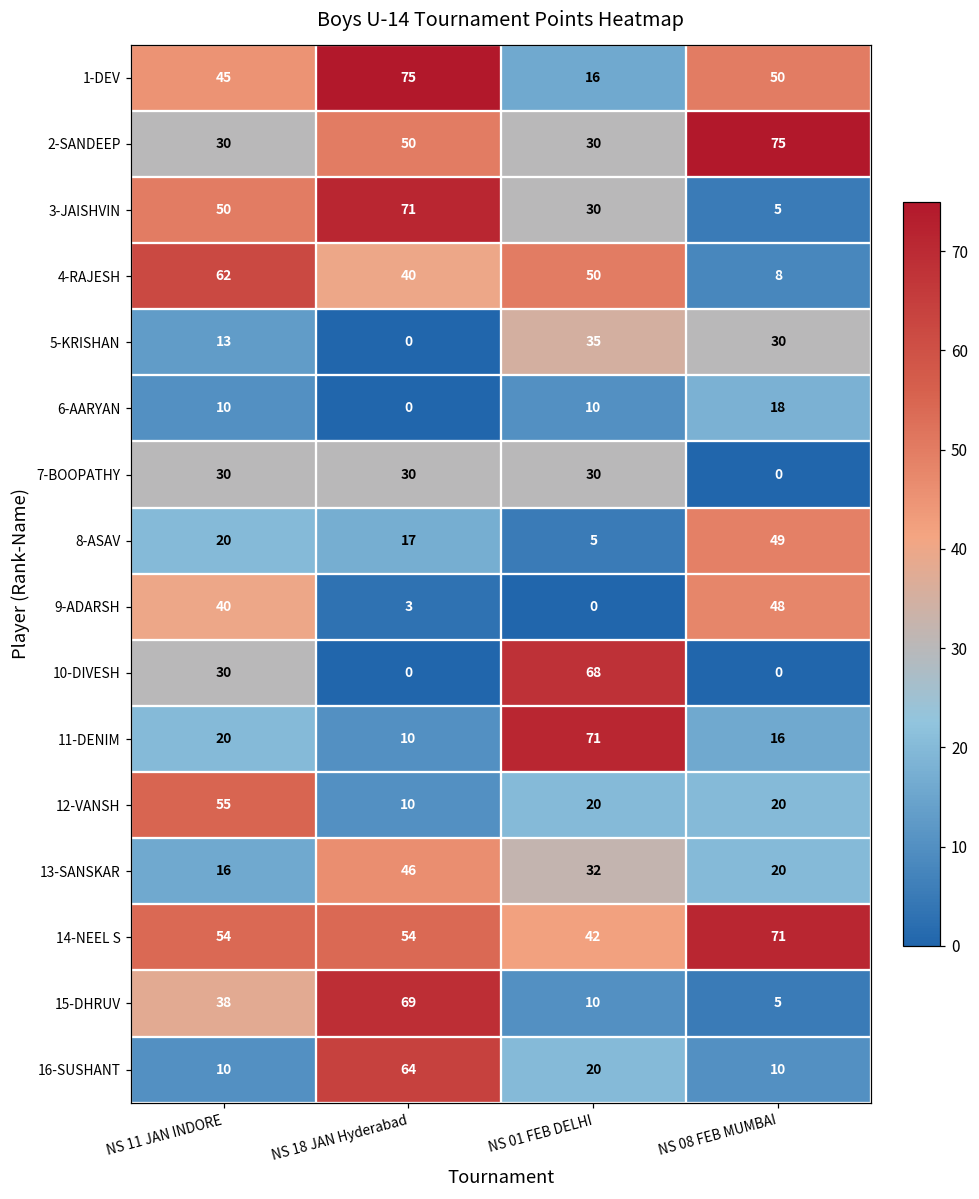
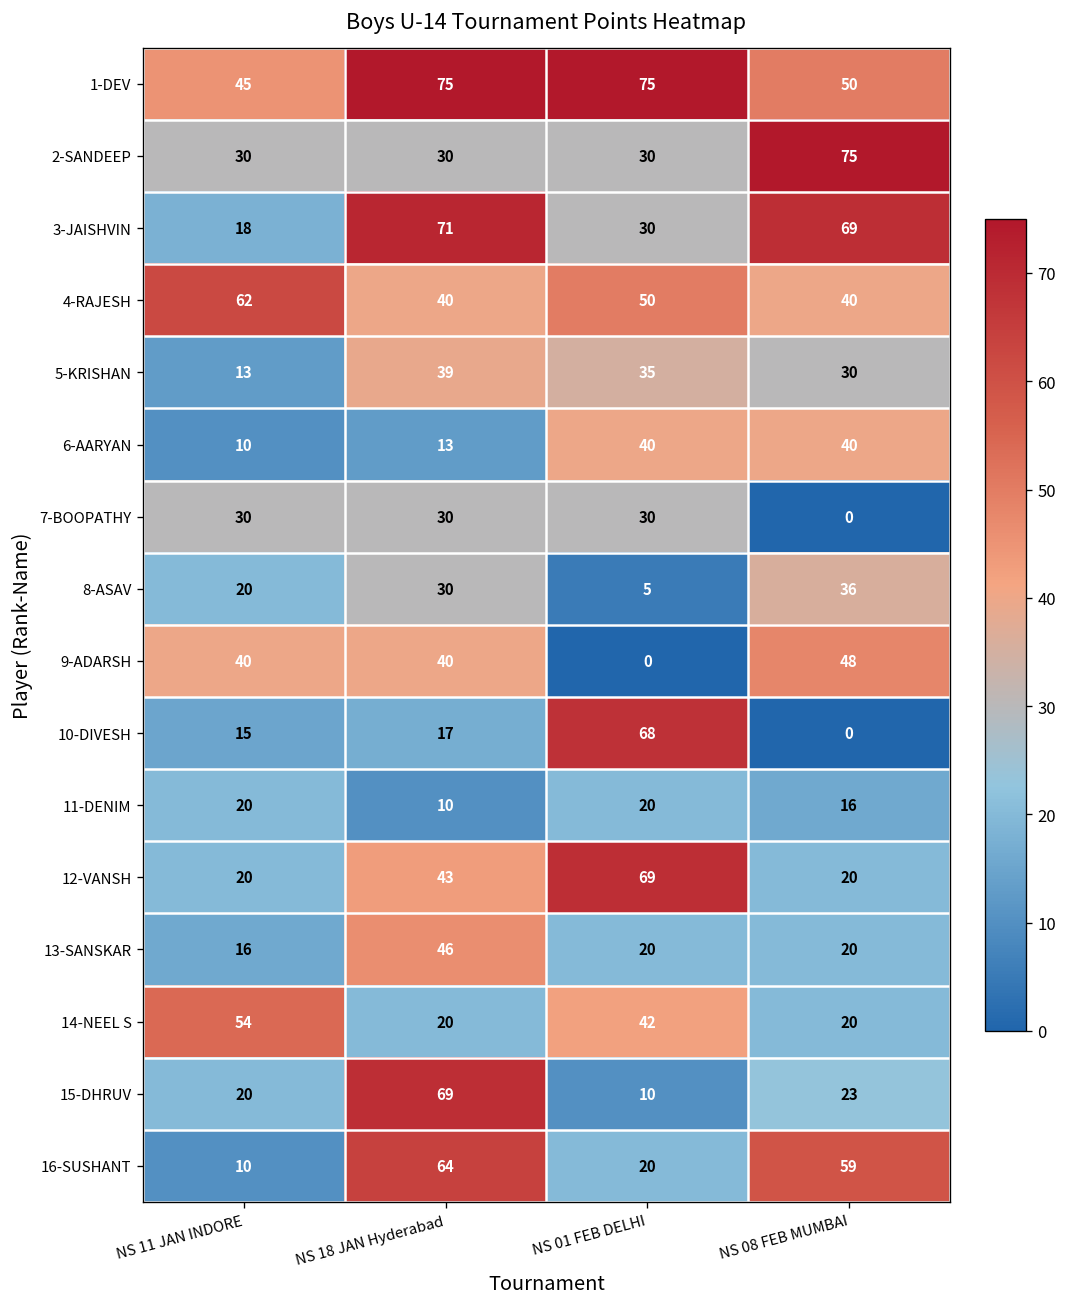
  {
    "1-DEV": {
      "NS 11 JAN INDORE": 45,
      "NS 18 JAN Hyderabad": 75,
-     "NS 01 FEB DELHI": 16,
+     "NS 01 FEB DELHI": 75,
      "NS 08 FEB MUMBAI": 50
    },
    "2-SANDEEP": {
      "NS 11 JAN INDORE": 30,
-     "NS 18 JAN Hyderabad": 50,
+     "NS 18 JAN Hyderabad": 30,
      "NS 01 FEB DELHI": 30,
      "NS 08 FEB MUMBAI": 75
    },
    "3-JAISHVIN": {
-     "NS 11 JAN INDORE": 50,
+     "NS 11 JAN INDORE": 18,
      "NS 18 JAN Hyderabad": 71,
      "NS 01 FEB DELHI": 30,
-     "NS 08 FEB MUMBAI": 5
+     "NS 08 FEB MUMBAI": 69
    },
    "4-RAJESH": {
      "NS 11 JAN INDORE": 62,
      "NS 18 JAN Hyderabad": 40,
      "NS 01 FEB DELHI": 50,
-     "NS 08 FEB MUMBAI": 8
+     "NS 08 FEB MUMBAI": 40
    },
    "5-KRISHAN": {
      "NS 11 JAN INDORE": 13,
-     "NS 18 JAN Hyderabad": 0,
+     "NS 18 JAN Hyderabad": 39,
      "NS 01 FEB DELHI": 35,
      "NS 08 FEB MUMBAI": 30
    },
    "6-AARYAN": {
      "NS 11 JAN INDORE": 10,
-     "NS 18 JAN Hyderabad": 0,
-     "NS 01 FEB DELHI": 10,
-     "NS 08 FEB MUMBAI": 18
+     "NS 18 JAN Hyderabad": 13,
+     "NS 01 FEB DELHI": 40,
+     "NS 08 FEB MUMBAI": 40
    },
    "7-BOOPATHY": {
      "NS 11 JAN INDORE": 30,
      "NS 18 JAN Hyderabad": 30,
      "NS 01 FEB DELHI": 30,
      "NS 08 FEB MUMBAI": 0
    },
    "8-ASAV": {
      "NS 11 JAN INDORE": 20,
-     "NS 18 JAN Hyderabad": 17,
+     "NS 18 JAN Hyderabad": 30,
      "NS 01 FEB DELHI": 5,
-     "NS 08 FEB MUMBAI": 49
+     "NS 08 FEB MUMBAI": 36
    },
    "9-ADARSH": {
      "NS 11 JAN INDORE": 40,
-     "NS 18 JAN Hyderabad": 3,
+     "NS 18 JAN Hyderabad": 40,
      "NS 01 FEB DELHI": 0,
      "NS 08 FEB MUMBAI": 48
    },
    "10-DIVESH": {
-     "NS 11 JAN INDORE": 30,
-     "NS 18 JAN Hyderabad": 0,
+     "NS 11 JAN INDORE": 15,
+     "NS 18 JAN Hyderabad": 17,
      "NS 01 FEB DELHI": 68,
      "NS 08 FEB MUMBAI": 0
    },
    "11-DENIM": {
      "NS 11 JAN INDORE": 20,
      "NS 18 JAN Hyderabad": 10,
-     "NS 01 FEB DELHI": 71,
+     "NS 01 FEB DELHI": 20,
      "NS 08 FEB MUMBAI": 16
    },
    "12-VANSH": {
-     "NS 11 JAN INDORE": 55,
-     "NS 18 JAN Hyderabad": 10,
-     "NS 01 FEB DELHI": 20,
+     "NS 11 JAN INDORE": 20,
+     "NS 18 JAN Hyderabad": 43,
+     "NS 01 FEB DELHI": 69,
      "NS 08 FEB MUMBAI": 20
    },
    "13-SANSKAR": {
      "NS 11 JAN INDORE": 16,
      "NS 18 JAN Hyderabad": 46,
-     "NS 01 FEB DELHI": 32,
+     "NS 01 FEB DELHI": 20,
      "NS 08 FEB MUMBAI": 20
    },
    "14-NEEL S": {
      "NS 11 JAN INDORE": 54,
-     "NS 18 JAN Hyderabad": 54,
+     "NS 18 JAN Hyderabad": 20,
      "NS 01 FEB DELHI": 42,
-     "NS 08 FEB MUMBAI": 71
+     "NS 08 FEB MUMBAI": 20
    },
    "15-DHRUV": {
-     "NS 11 JAN INDORE": 38,
+     "NS 11 JAN INDORE": 20,
      "NS 18 JAN Hyderabad": 69,
      "NS 01 FEB DELHI": 10,
-     "NS 08 FEB MUMBAI": 5
+     "NS 08 FEB MUMBAI": 23
    },
    "16-SUSHANT": {
      "NS 11 JAN INDORE": 10,
      "NS 18 JAN Hyderabad": 64,
      "NS 01 FEB DELHI": 20,
-     "NS 08 FEB MUMBAI": 10
+     "NS 08 FEB MUMBAI": 59
    }
  }
